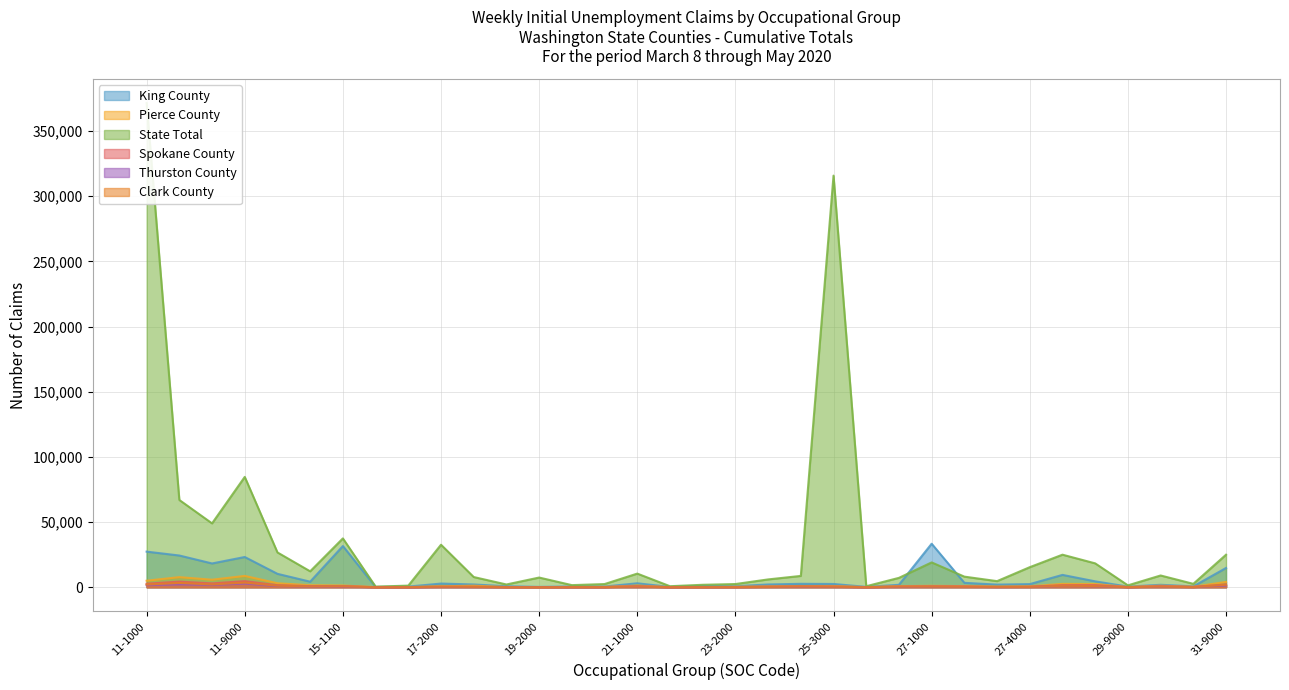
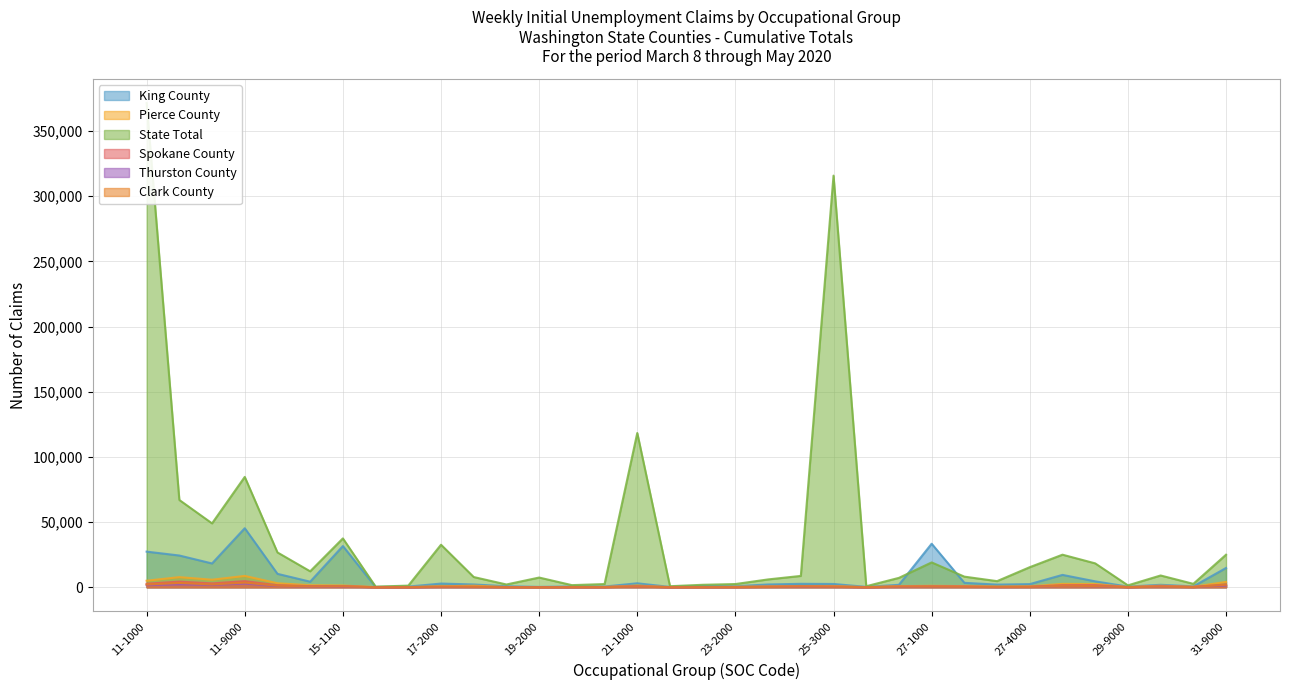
  {
    "King County": {
      "11-1000": "27,000",
-     "11-9000": "23,000",
+     "11-9000": "45,000",
      "15-1100": "32,000",
      "17-2000": "3,000",
      "27-1000": "33,000",
      "31-9000": "15,000"
    },
    "State Total": {
      "11-9000": "85,000",
      "15-1100": "37,000",
      "17-2000": "33,000",
      "19-2000": "7,000",
-     "21-1000": "10,000",
+     "21-1000": "118,000",
      "25-3000": "316,000",
      "27-1000": "19,000",
      "27-4000": "15,000",
      "31-9000": "25,000"
    }
  }
